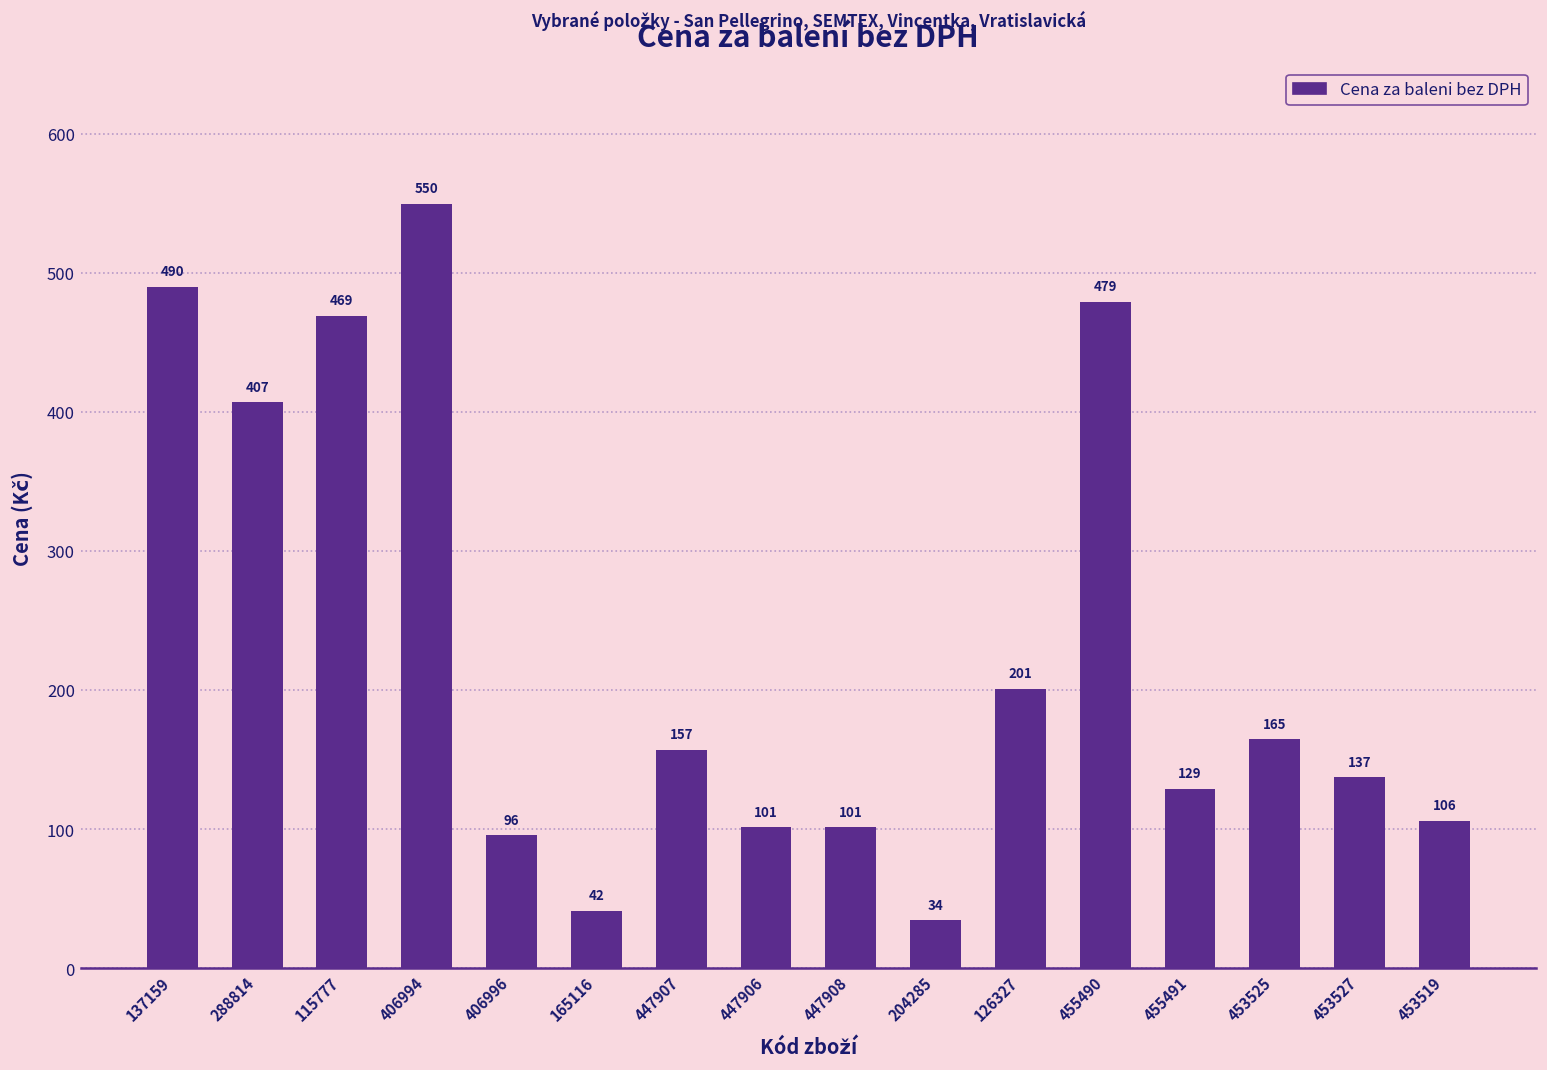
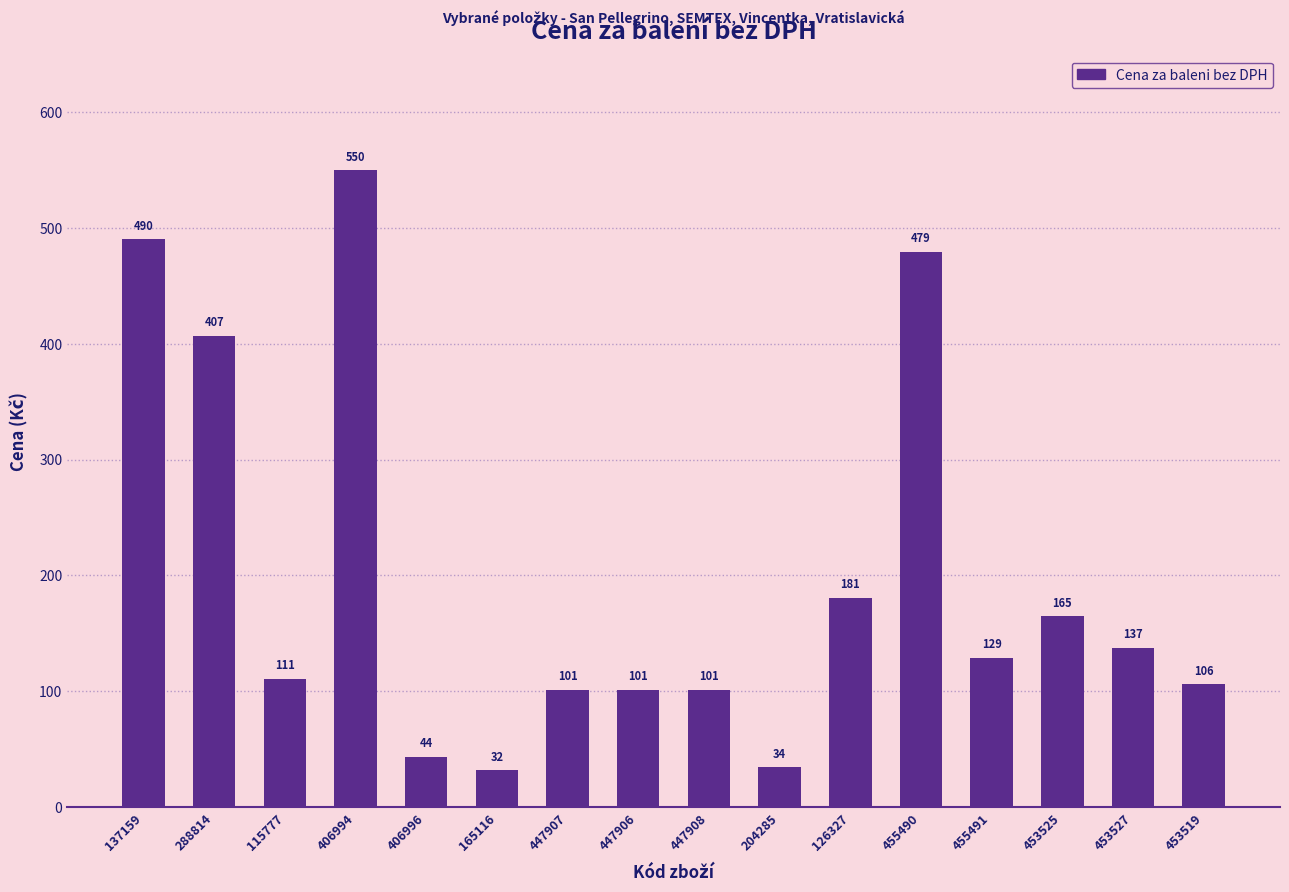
  {
    "137159": 490,
    "288814": 407,
-   "115777": 469,
+   "115777": 111,
    "406994": 550,
-   "406996": 96,
-   "165116": 42,
-   "447907": 157,
+   "406996": 44,
+   "165116": 32,
+   "447907": 101,
    "447906": 101,
    "447908": 101,
    "204285": 34,
-   "126327": 201,
+   "126327": 181,
    "455490": 479,
    "455491": 129,
    "453525": 165,
    "453527": 137,
    "453519": 106
  }
